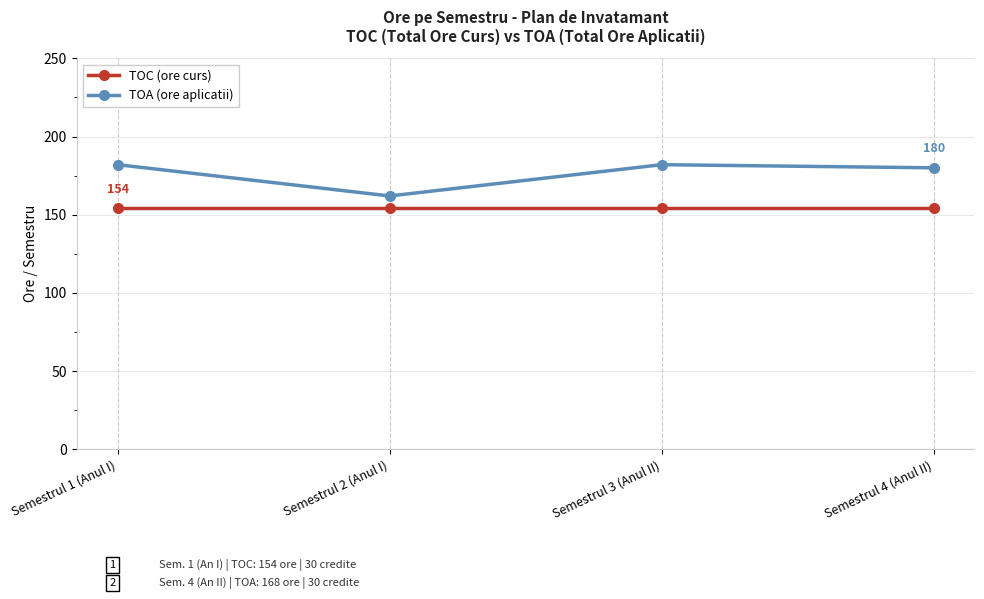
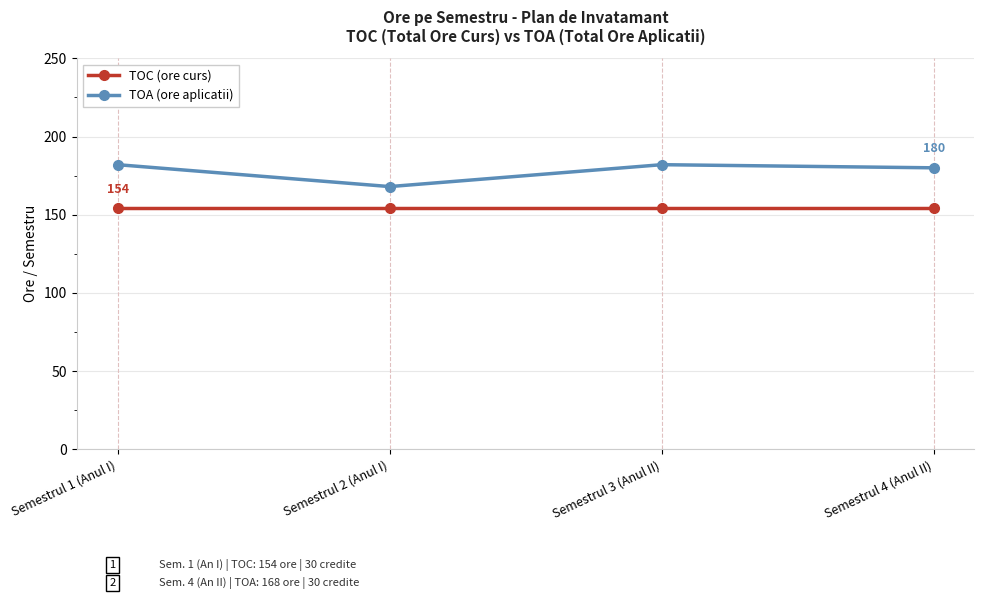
  {
    "TOC (ore curs)": {
      "Semestrul 1 (Anul I)": 154
    },
    "TOA (ore aplicatii)": {
      "Semestrul 1 (Anul I)": 182,
-     "Semestrul 2 (Anul I)": 162,
+     "Semestrul 2 (Anul I)": 168,
      "Semestrul 3 (Anul II)": 182
    }
  }
